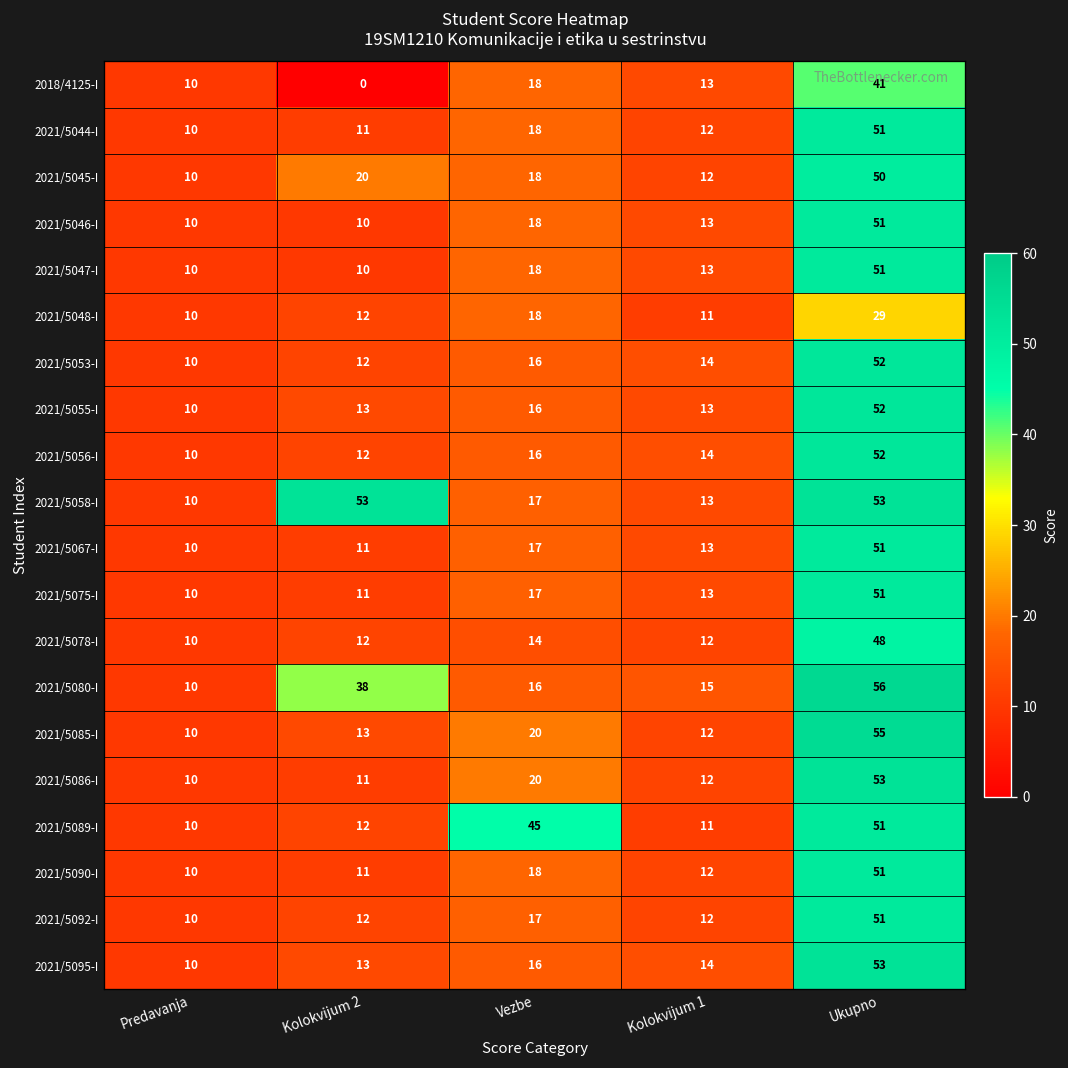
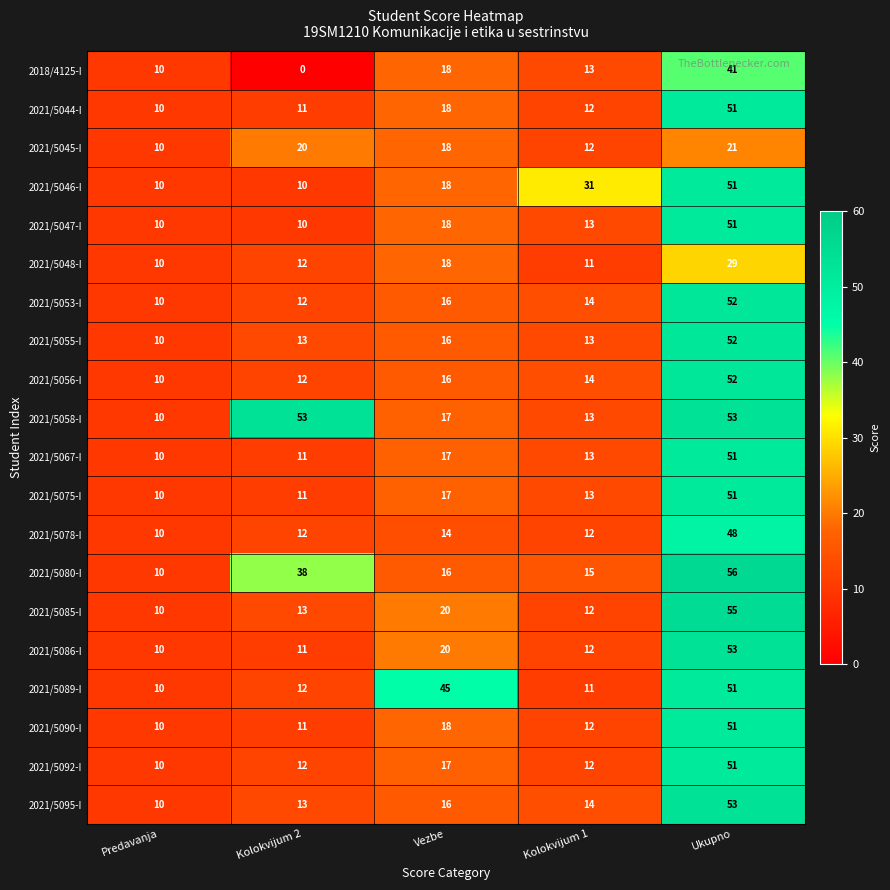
  {
    "2018/4125-I": {
      "Predavanja": 10,
      "Kolokvijum 2": 0,
      "Vezbe": 18,
      "Kolokvijum 1": 13
    },
    "2021/5044-I": {
      "Predavanja": 10,
      "Kolokvijum 2": 11,
      "Vezbe": 18,
      "Kolokvijum 1": 12,
      "Ukupno": 51
    },
    "2021/5045-I": {
      "Predavanja": 10,
      "Kolokvijum 2": 20,
      "Vezbe": 18,
      "Kolokvijum 1": 12,
-     "Ukupno": 50
+     "Ukupno": 21
    },
    "2021/5046-I": {
      "Predavanja": 10,
      "Kolokvijum 2": 10,
      "Vezbe": 18,
-     "Kolokvijum 1": 13,
+     "Kolokvijum 1": 31,
      "Ukupno": 51
    },
    "2021/5047-I": {
      "Predavanja": 10,
      "Kolokvijum 2": 10,
      "Vezbe": 18,
      "Kolokvijum 1": 13,
      "Ukupno": 51
    },
    "2021/5048-I": {
      "Predavanja": 10,
      "Kolokvijum 2": 12,
      "Vezbe": 18,
      "Kolokvijum 1": 11,
      "Ukupno": 29
    },
    "2021/5053-I": {
      "Predavanja": 10,
      "Kolokvijum 2": 12,
      "Vezbe": 16,
      "Kolokvijum 1": 14,
      "Ukupno": 52
    },
    "2021/5055-I": {
      "Predavanja": 10,
      "Kolokvijum 2": 13,
      "Vezbe": 16,
      "Kolokvijum 1": 13,
      "Ukupno": 52
    },
    "2021/5056-I": {
      "Predavanja": 10,
      "Kolokvijum 2": 12,
      "Vezbe": 16,
      "Kolokvijum 1": 14,
      "Ukupno": 52
    },
    "2021/5058-I": {
      "Predavanja": 10,
      "Kolokvijum 2": 53,
      "Vezbe": 17,
      "Kolokvijum 1": 13,
      "Ukupno": 53
    },
    "2021/5067-I": {
      "Predavanja": 10,
      "Kolokvijum 2": 11,
      "Vezbe": 17,
      "Kolokvijum 1": 13,
      "Ukupno": 51
    },
    "2021/5075-I": {
      "Predavanja": 10,
      "Kolokvijum 2": 11,
      "Vezbe": 17,
      "Kolokvijum 1": 13,
      "Ukupno": 51
    },
    "2021/5078-I": {
      "Predavanja": 10,
      "Kolokvijum 2": 12,
      "Vezbe": 14,
      "Kolokvijum 1": 12,
      "Ukupno": 48
    },
    "2021/5080-I": {
      "Predavanja": 10,
      "Kolokvijum 2": 38,
      "Vezbe": 16,
      "Kolokvijum 1": 15,
      "Ukupno": 56
    },
    "2021/5085-I": {
      "Predavanja": 10,
      "Kolokvijum 2": 13,
      "Vezbe": 20,
      "Kolokvijum 1": 12,
      "Ukupno": 55
    },
    "2021/5086-I": {
      "Predavanja": 10,
      "Kolokvijum 2": 11,
      "Vezbe": 20,
      "Kolokvijum 1": 12,
      "Ukupno": 53
    },
    "2021/5089-I": {
      "Predavanja": 10,
      "Kolokvijum 2": 12,
      "Vezbe": 45,
      "Kolokvijum 1": 11,
      "Ukupno": 51
    },
    "2021/5090-I": {
      "Predavanja": 10,
      "Kolokvijum 2": 11,
      "Vezbe": 18,
      "Kolokvijum 1": 12,
      "Ukupno": 51
    },
    "2021/5092-I": {
      "Predavanja": 10,
      "Kolokvijum 2": 12,
      "Vezbe": 17,
      "Kolokvijum 1": 12,
      "Ukupno": 51
    },
    "2021/5095-I": {
      "Predavanja": 10,
      "Kolokvijum 2": 13,
      "Vezbe": 16,
      "Kolokvijum 1": 14,
      "Ukupno": 53
    }
  }
